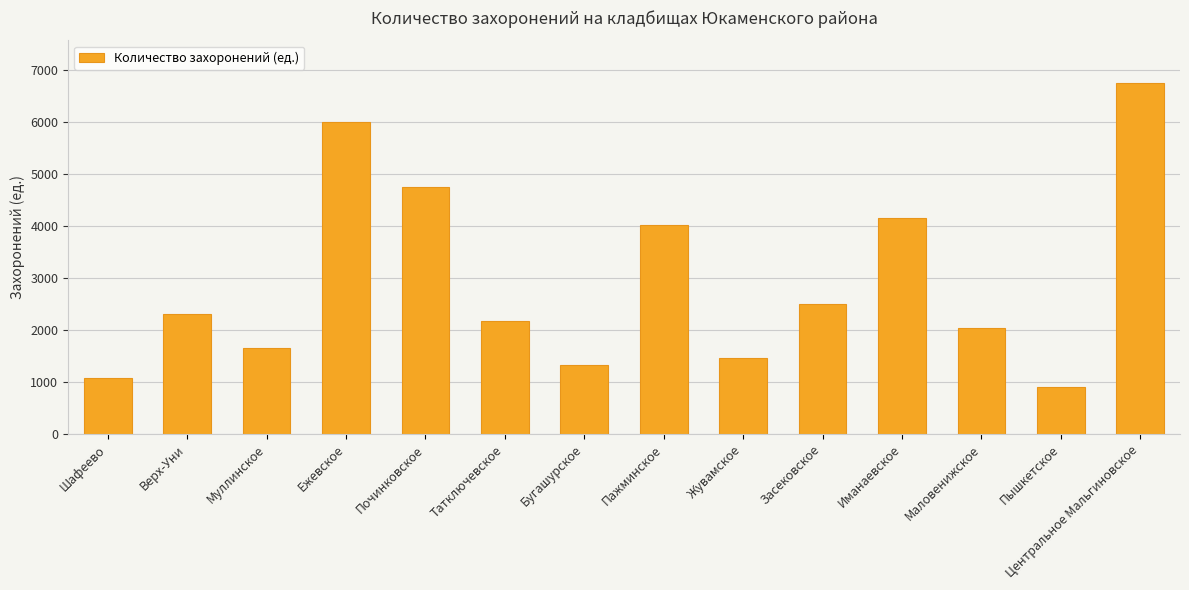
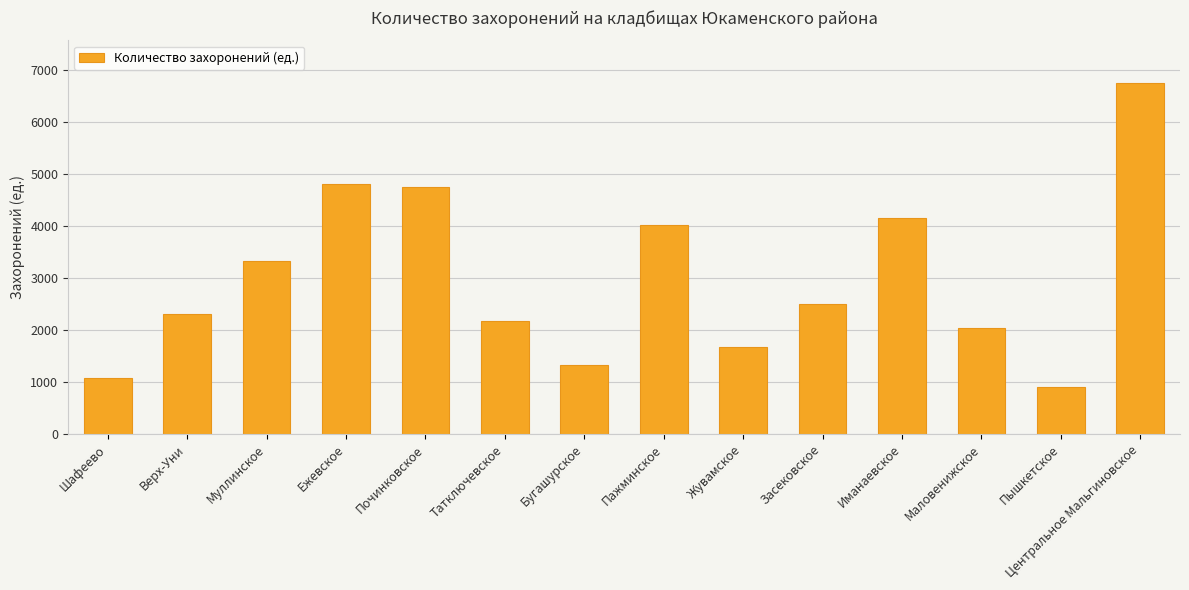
  {
    "Шафеево": 1100,
    "Верх-Уни": 2300,
-   "Муллинское": 1700,
-   "Ежевское": 6000,
+   "Муллинское": 3300,
+   "Ежевское": 4800,
    "Починковское": 4800,
    "Татключевское": 2200,
    "Бугашурское": 1300,
    "Пажминское": 4000,
-   "Жувамское": 1500,
+   "Жувамское": 1700,
    "Засековское": 2500,
    "Иманаевское": 4200,
    "Маловенижское": 2000,
    "Пышкетское": 900,
    "Центральное Мальгиновское": 6800
  }
